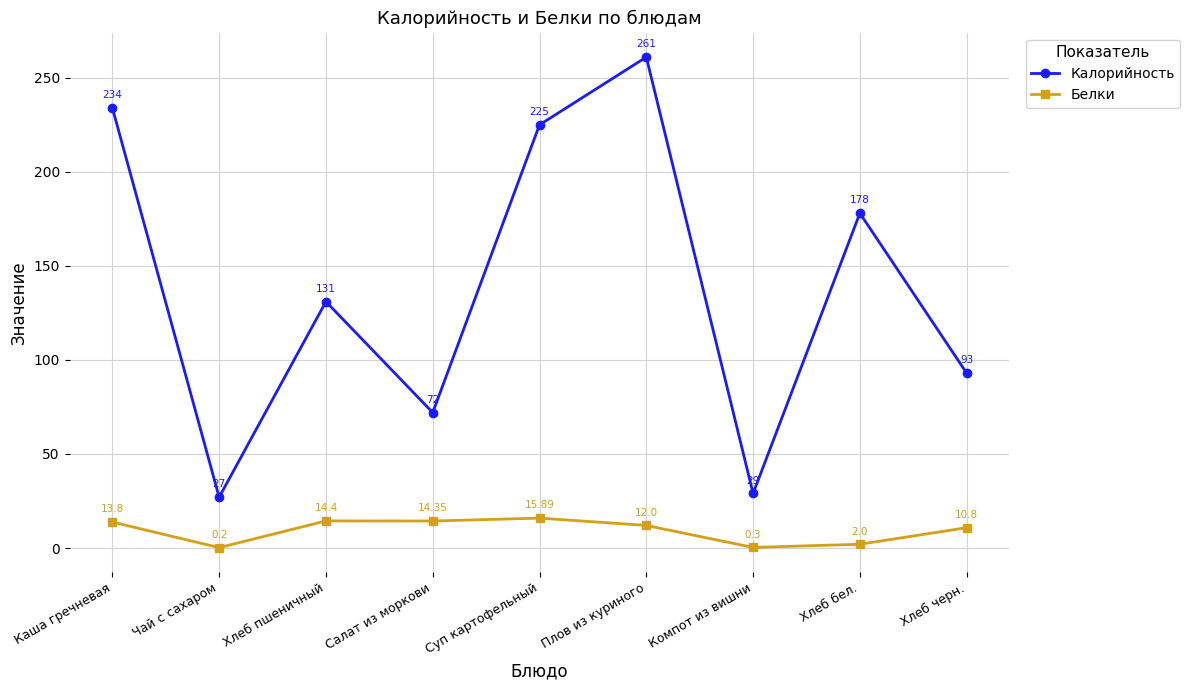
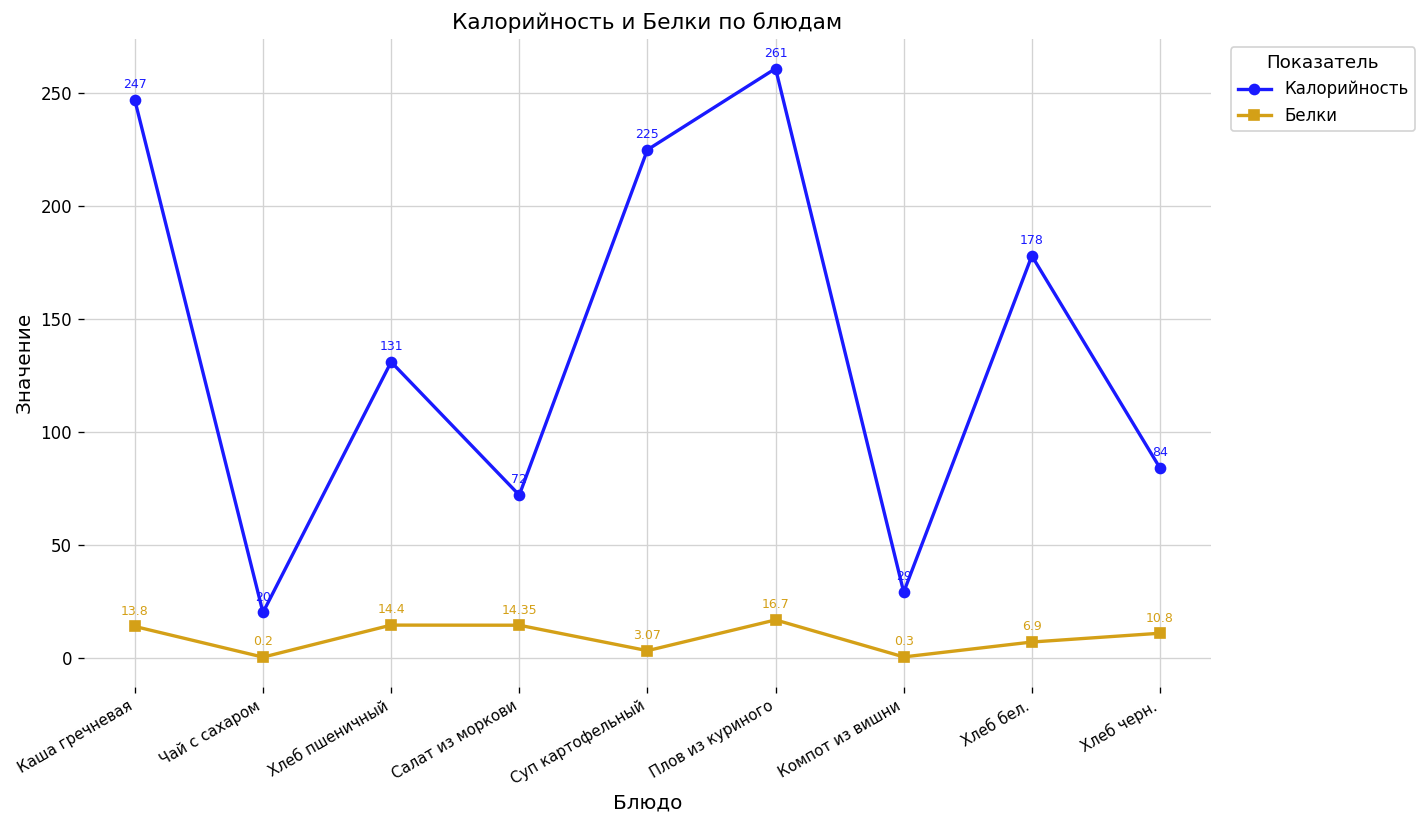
  {
    "Калорийность": {
-     "Каша гречневая": 234,
-     "Чай с сахаром": 27,
+     "Каша гречневая": 247,
+     "Чай с сахаром": 20,
      "Хлеб пшеничный": 131,
      "Салат из моркови": 72,
      "Суп картофельный": 225,
      "Плов из куриного": 261,
      "Компот из вишни": 29,
      "Хлеб бел.": 178,
-     "Хлеб черн.": 93
+     "Хлеб черн.": 84
    },
    "Белки": {
      "Каша гречневая": 13.8,
      "Чай с сахаром": 0.2,
      "Хлеб пшеничный": 14.4,
      "Салат из моркови": 14.35,
-     "Суп картофельный": 15.89,
-     "Плов из куриного": 12.0,
+     "Суп картофельный": 3.07,
+     "Плов из куриного": 16.7,
      "Компот из вишни": 0.3,
-     "Хлеб бел.": 2.0,
+     "Хлеб бел.": 6.9,
      "Хлеб черн.": 10.8
    }
  }
